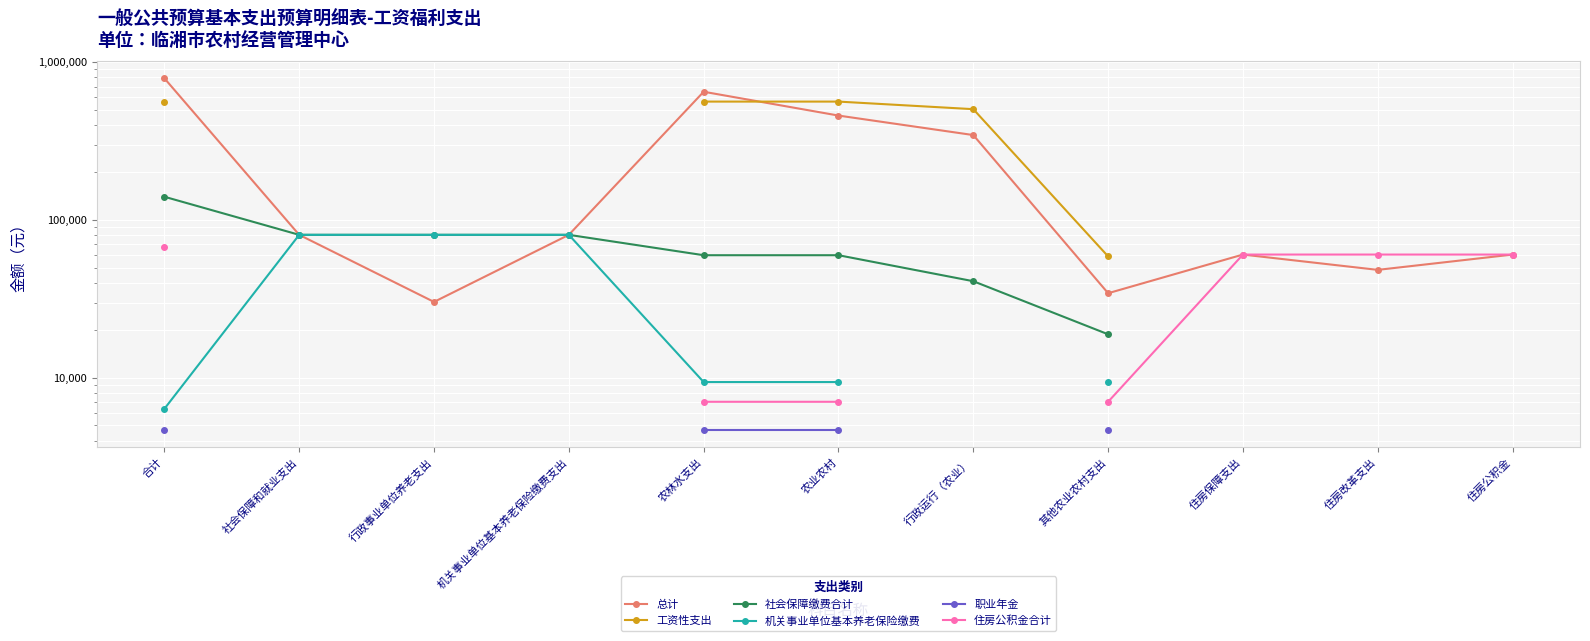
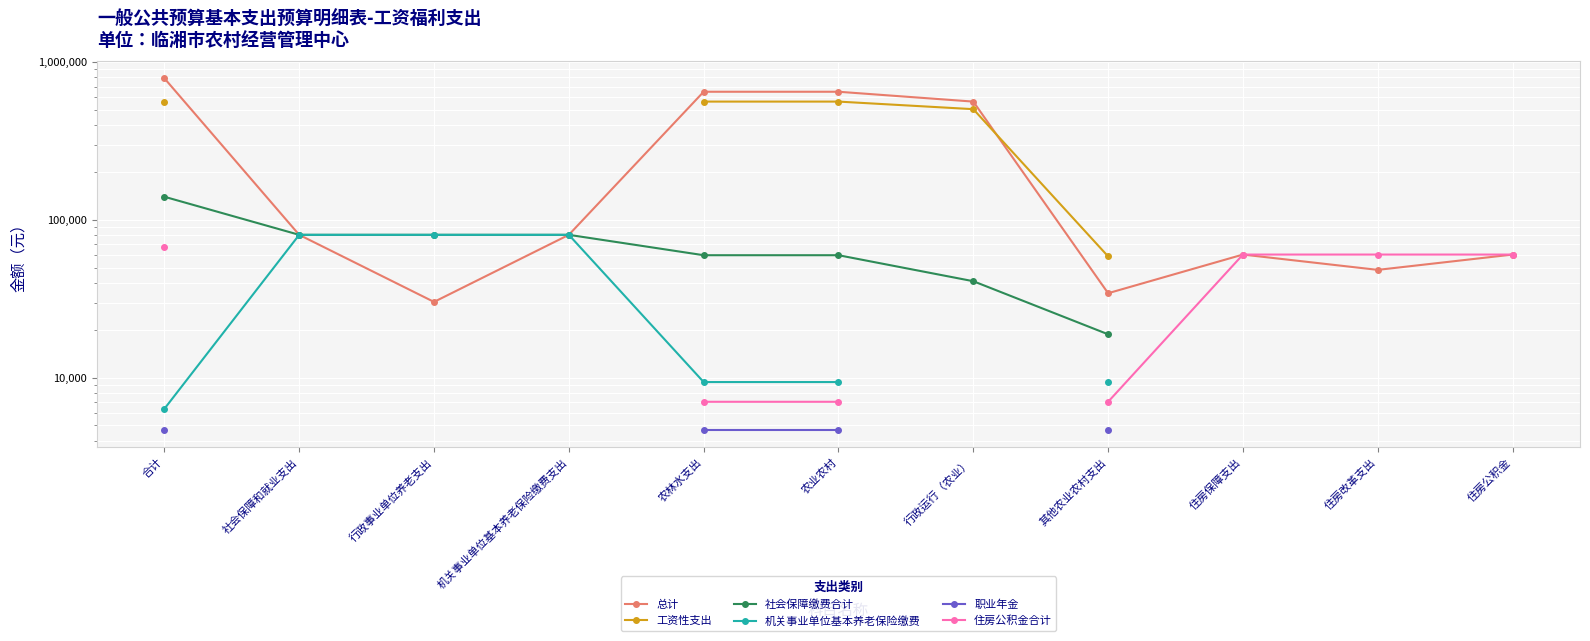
  {
    "总计": {
      "合计": "800,000",
      "行政事业单位养老支出": "30,000",
      "农林水支出": "650,000",
-     "农业农村": "460,000",
-     "行政运行（农业）": "350,000",
+     "农业农村": "650,000",
+     "行政运行（农业）": "560,000",
      "其他农业农村支出": "34,000",
      "住房改革支出": "48,000"
    },
    "工资性支出": {
      "合计": "560,000",
      "农林水支出": "560,000",
      "农业农村": "560,000",
      "行政运行（农业）": "500,000",
      "其他农业农村支出": "59,000"
    },
    "社会保障缴费合计": {
      "合计": "140,000",
      "农林水支出": "60,000",
      "农业农村": "60,000",
      "行政运行（农业）": "41,000",
      "其他农业农村支出": "19,000"
    },
    "机关事业单位基本养老保险缴费": {
      "合计": "6,400",
      "农林水支出": "9,000",
      "农业农村": "9,000",
      "其他农业农村支出": "9,000"
    },
    "职业年金": {
      "合计": "4,700",
      "农林水支出": "4,700",
      "农业农村": "4,700",
      "其他农业农村支出": "4,700"
    },
    "住房公积金合计": {
      "合计": "67,000",
      "农林水支出": "7,000",
      "农业农村": "7,000",
      "其他农业农村支出": "7,000",
      "住房改革支出": "60,000"
    }
  }
